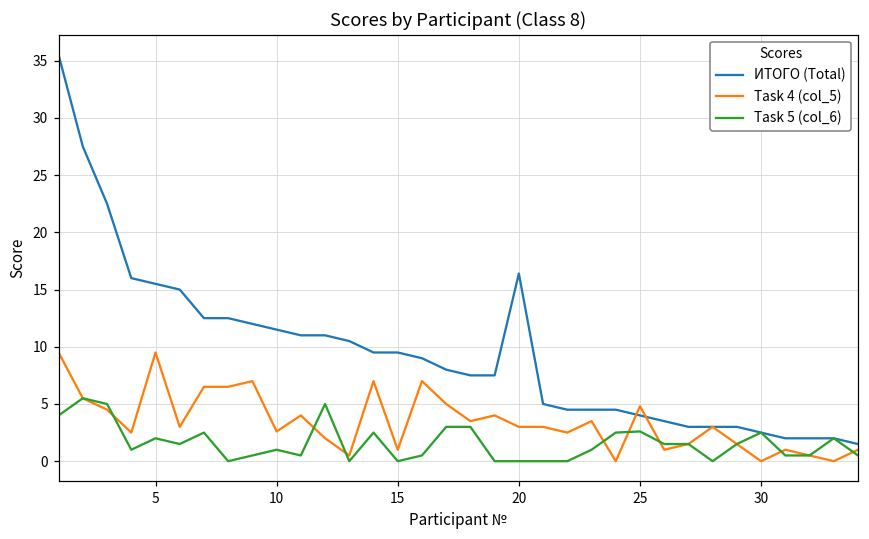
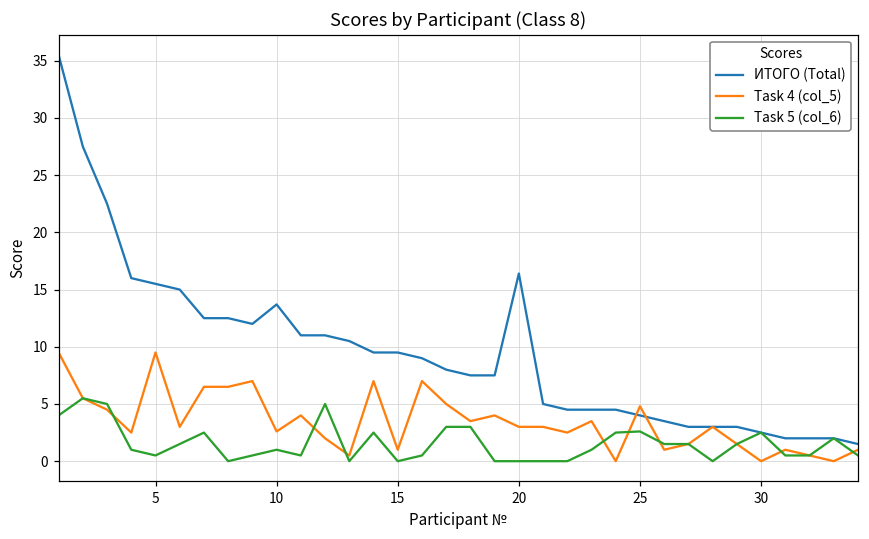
  {
    "ИТОГО (Total)": {
      "5": 15.5,
-     "10": 11.5,
+     "10": 13.7,
      "15": 9.5,
      "20": 16.4,
      "25": 4.0
    },
    "Task 4 (col_5)": {
      "5": 9.5,
      "10": 2.6,
      "15": 1.0,
      "20": 3.0,
      "25": 4.8,
      "30": 0.0
    },
    "Task 5 (col_6)": {
-     "5": 2.0,
+     "5": 0.5,
      "10": 1.0,
      "15": 0.0,
      "20": 0.0,
      "25": 2.6
    }
  }
